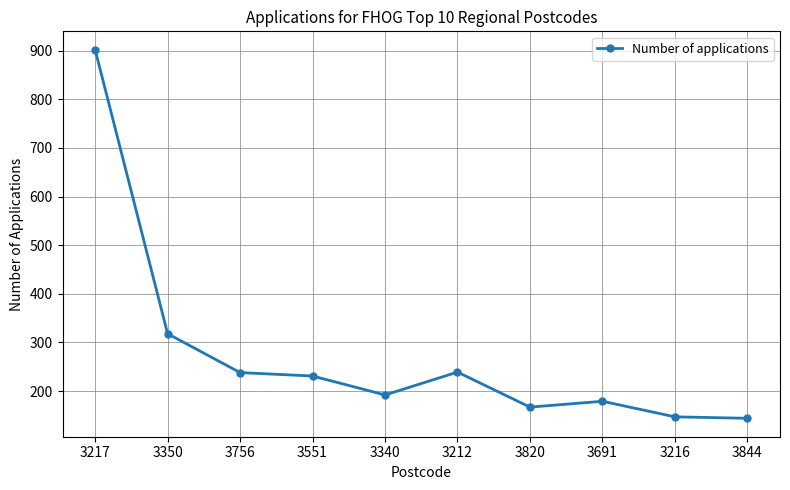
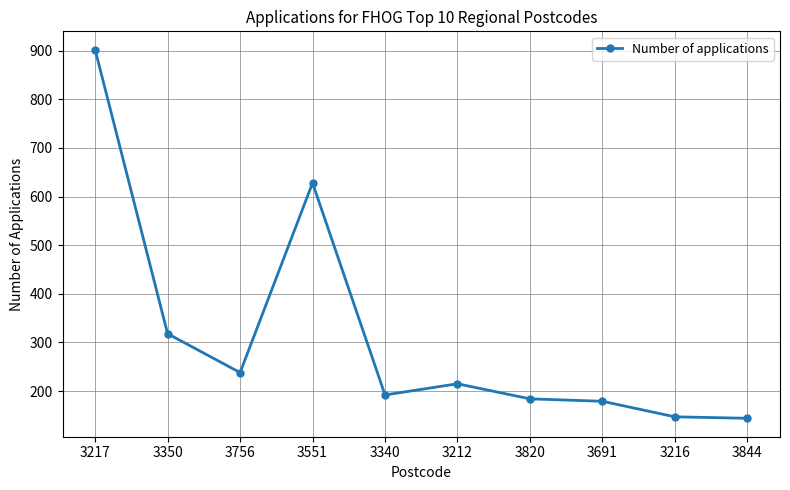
  {
    "3217": 900,
    "3350": 320,
    "3756": 240,
-   "3551": 230,
+   "3551": 630,
    "3340": 190,
-   "3212": 240,
-   "3820": 170,
+   "3212": 220,
+   "3820": 180,
    "3691": 180,
    "3216": 150,
    "3844": 140
  }
